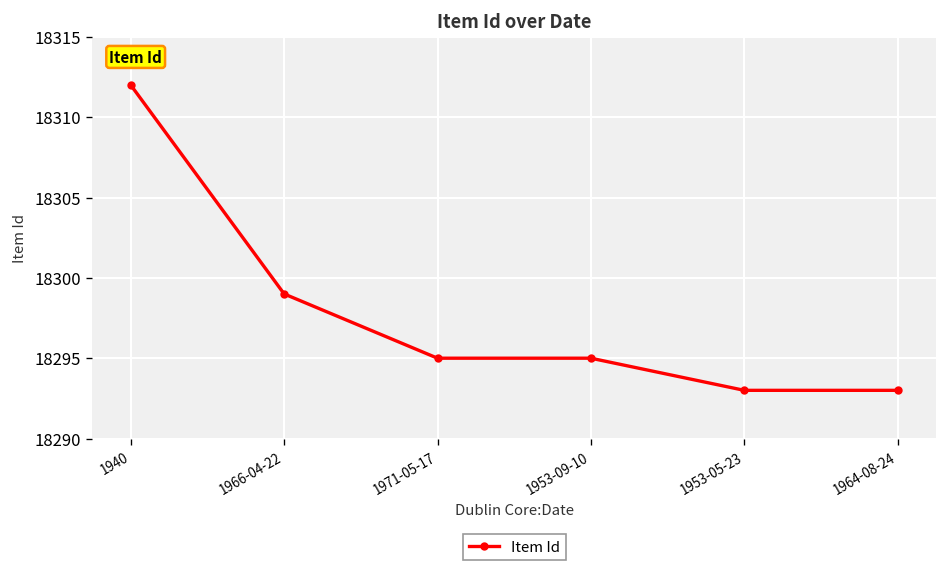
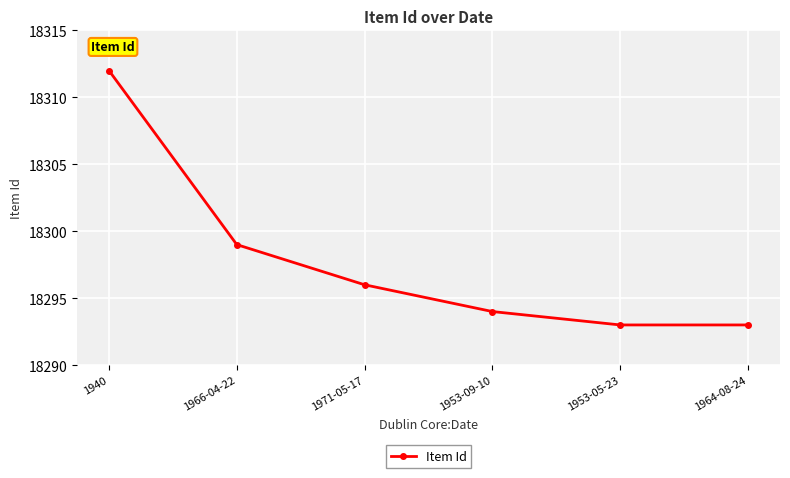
  {
    "1940": 18312,
    "1966-04-22": 18299,
-   "1971-05-17": 18295,
-   "1953-09-10": 18295,
+   "1971-05-17": 18296,
+   "1953-09-10": 18294,
    "1953-05-23": 18293,
    "1964-08-24": 18293
  }
